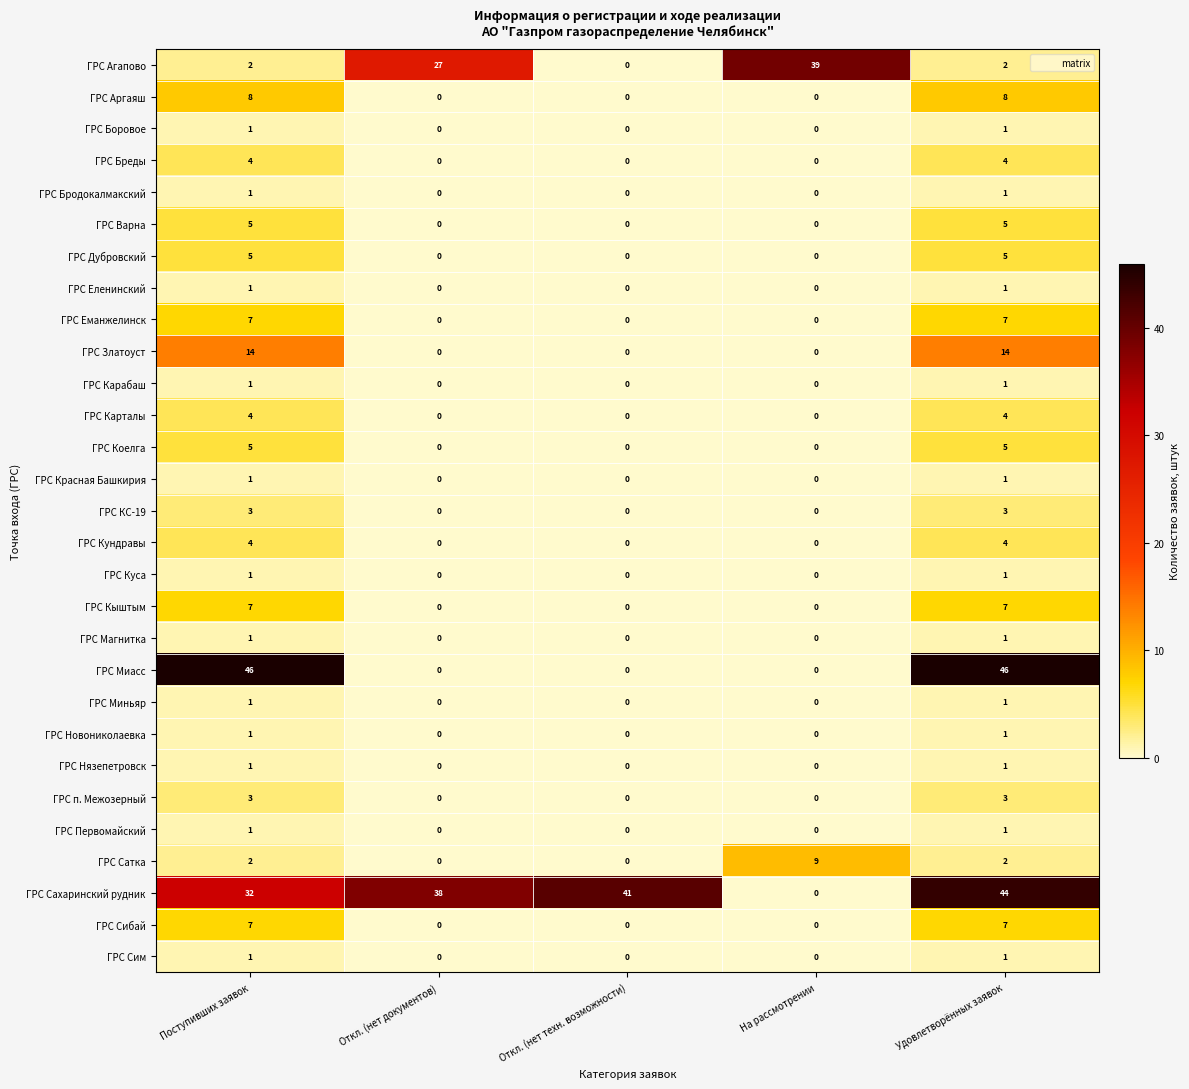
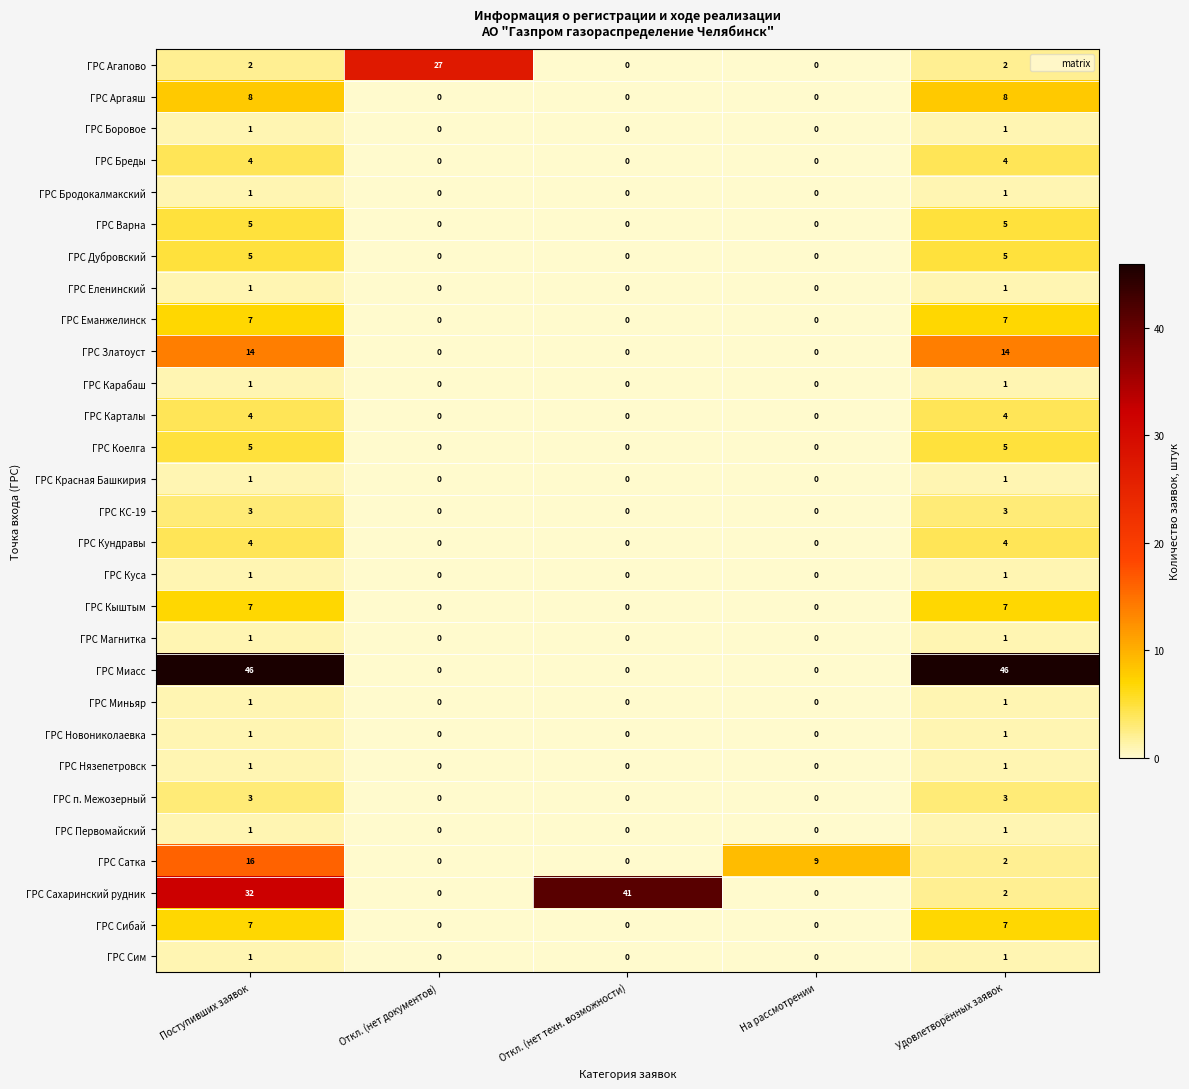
  {
    "ГРС Агапово": {
      "Поступивших заявок": 2,
      "Откл. (нет документов)": 27,
      "Откл. (нет техн. возможности)": 0,
-     "На рассмотрении": 39,
+     "На рассмотрении": 0,
      "Удовлетворённых заявок": 2
    },
    "ГРС Аргаяш": {
      "Поступивших заявок": 8,
      "Откл. (нет документов)": 0,
      "Откл. (нет техн. возможности)": 0,
      "На рассмотрении": 0,
      "Удовлетворённых заявок": 8
    },
    "ГРС Боровое": {
      "Поступивших заявок": 1,
      "Откл. (нет документов)": 0,
      "Откл. (нет техн. возможности)": 0,
      "На рассмотрении": 0,
      "Удовлетворённых заявок": 1
    },
    "ГРС Бреды": {
      "Поступивших заявок": 4,
      "Откл. (нет документов)": 0,
      "Откл. (нет техн. возможности)": 0,
      "На рассмотрении": 0,
      "Удовлетворённых заявок": 4
    },
    "ГРС Бродокалмакский": {
      "Поступивших заявок": 1,
      "Откл. (нет документов)": 0,
      "Откл. (нет техн. возможности)": 0,
      "На рассмотрении": 0,
      "Удовлетворённых заявок": 1
    },
    "ГРС Варна": {
      "Поступивших заявок": 5,
      "Откл. (нет документов)": 0,
      "Откл. (нет техн. возможности)": 0,
      "На рассмотрении": 0,
      "Удовлетворённых заявок": 5
    },
    "ГРС Дубровский": {
      "Поступивших заявок": 5,
      "Откл. (нет документов)": 0,
      "Откл. (нет техн. возможности)": 0,
      "На рассмотрении": 0,
      "Удовлетворённых заявок": 5
    },
    "ГРС Еленинский": {
      "Поступивших заявок": 1,
      "Откл. (нет документов)": 0,
      "Откл. (нет техн. возможности)": 0,
      "На рассмотрении": 0,
      "Удовлетворённых заявок": 1
    },
    "ГРС Еманжелинск": {
      "Поступивших заявок": 7,
      "Откл. (нет документов)": 0,
      "Откл. (нет техн. возможности)": 0,
      "На рассмотрении": 0,
      "Удовлетворённых заявок": 7
    },
    "ГРС Златоуст": {
      "Поступивших заявок": 14,
      "Откл. (нет документов)": 0,
      "Откл. (нет техн. возможности)": 0,
      "На рассмотрении": 0,
      "Удовлетворённых заявок": 14
    },
    "ГРС Карабаш": {
      "Поступивших заявок": 1,
      "Откл. (нет документов)": 0,
      "Откл. (нет техн. возможности)": 0,
      "На рассмотрении": 0,
      "Удовлетворённых заявок": 1
    },
    "ГРС Карталы": {
      "Поступивших заявок": 4,
      "Откл. (нет документов)": 0,
      "Откл. (нет техн. возможности)": 0,
      "На рассмотрении": 0,
      "Удовлетворённых заявок": 4
    },
    "ГРС Коелга": {
      "Поступивших заявок": 5,
      "Откл. (нет документов)": 0,
      "Откл. (нет техн. возможности)": 0,
      "На рассмотрении": 0,
      "Удовлетворённых заявок": 5
    },
    "ГРС Красная Башкирия": {
      "Поступивших заявок": 1,
      "Откл. (нет документов)": 0,
      "Откл. (нет техн. возможности)": 0,
      "На рассмотрении": 0,
      "Удовлетворённых заявок": 1
    },
    "ГРС КС-19": {
      "Поступивших заявок": 3,
      "Откл. (нет документов)": 0,
      "Откл. (нет техн. возможности)": 0,
      "На рассмотрении": 0,
      "Удовлетворённых заявок": 3
    },
    "ГРС Кундравы": {
      "Поступивших заявок": 4,
      "Откл. (нет документов)": 0,
      "Откл. (нет техн. возможности)": 0,
      "На рассмотрении": 0,
      "Удовлетворённых заявок": 4
    },
    "ГРС Куса": {
      "Поступивших заявок": 1,
      "Откл. (нет документов)": 0,
      "Откл. (нет техн. возможности)": 0,
      "На рассмотрении": 0,
      "Удовлетворённых заявок": 1
    },
    "ГРС Кыштым": {
      "Поступивших заявок": 7,
      "Откл. (нет документов)": 0,
      "Откл. (нет техн. возможности)": 0,
      "На рассмотрении": 0,
      "Удовлетворённых заявок": 7
    },
    "ГРС Магнитка": {
      "Поступивших заявок": 1,
      "Откл. (нет документов)": 0,
      "Откл. (нет техн. возможности)": 0,
      "На рассмотрении": 0,
      "Удовлетворённых заявок": 1
    },
    "ГРС Миасс": {
      "Поступивших заявок": 46,
      "Откл. (нет документов)": 0,
      "Откл. (нет техн. возможности)": 0,
      "На рассмотрении": 0,
      "Удовлетворённых заявок": 46
    },
    "ГРС Миньяр": {
      "Поступивших заявок": 1,
      "Откл. (нет документов)": 0,
      "Откл. (нет техн. возможности)": 0,
      "На рассмотрении": 0,
      "Удовлетворённых заявок": 1
    },
    "ГРС Новониколаевка": {
      "Поступивших заявок": 1,
      "Откл. (нет документов)": 0,
      "Откл. (нет техн. возможности)": 0,
      "На рассмотрении": 0,
      "Удовлетворённых заявок": 1
    },
    "ГРС Нязепетровск": {
      "Поступивших заявок": 1,
      "Откл. (нет документов)": 0,
      "Откл. (нет техн. возможности)": 0,
      "На рассмотрении": 0,
      "Удовлетворённых заявок": 1
    },
    "ГРС п. Межозерный": {
      "Поступивших заявок": 3,
      "Откл. (нет документов)": 0,
      "Откл. (нет техн. возможности)": 0,
      "На рассмотрении": 0,
      "Удовлетворённых заявок": 3
    },
    "ГРС Первомайский": {
      "Поступивших заявок": 1,
      "Откл. (нет документов)": 0,
      "Откл. (нет техн. возможности)": 0,
      "На рассмотрении": 0,
      "Удовлетворённых заявок": 1
    },
    "ГРС Сатка": {
-     "Поступивших заявок": 2,
+     "Поступивших заявок": 16,
      "Откл. (нет документов)": 0,
      "Откл. (нет техн. возможности)": 0,
      "На рассмотрении": 9,
      "Удовлетворённых заявок": 2
    },
    "ГРС Сахаринский рудник": {
      "Поступивших заявок": 32,
-     "Откл. (нет документов)": 38,
+     "Откл. (нет документов)": 0,
      "Откл. (нет техн. возможности)": 41,
      "На рассмотрении": 0,
-     "Удовлетворённых заявок": 44
+     "Удовлетворённых заявок": 2
    },
    "ГРС Сибай": {
      "Поступивших заявок": 7,
      "Откл. (нет документов)": 0,
      "Откл. (нет техн. возможности)": 0,
      "На рассмотрении": 0,
      "Удовлетворённых заявок": 7
    },
    "ГРС Сим": {
      "Поступивших заявок": 1,
      "Откл. (нет документов)": 0,
      "Откл. (нет техн. возможности)": 0,
      "На рассмотрении": 0,
      "Удовлетворённых заявок": 1
    }
  }
